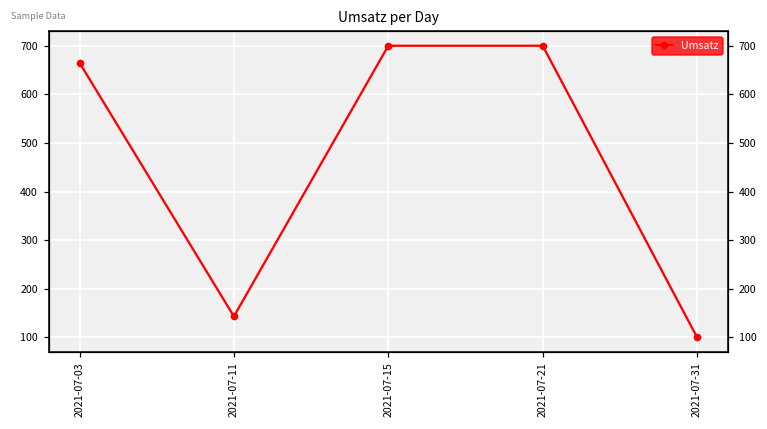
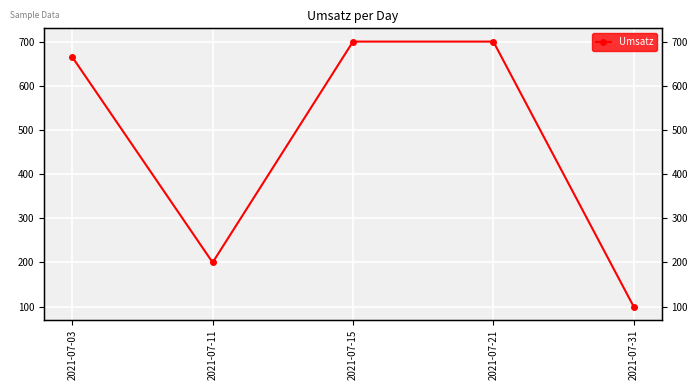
  {
    "2021-07-03": 670,
-   "2021-07-11": 140,
+   "2021-07-11": 200,
    "2021-07-15": 700,
    "2021-07-21": 700,
    "2021-07-31": 100
  }
